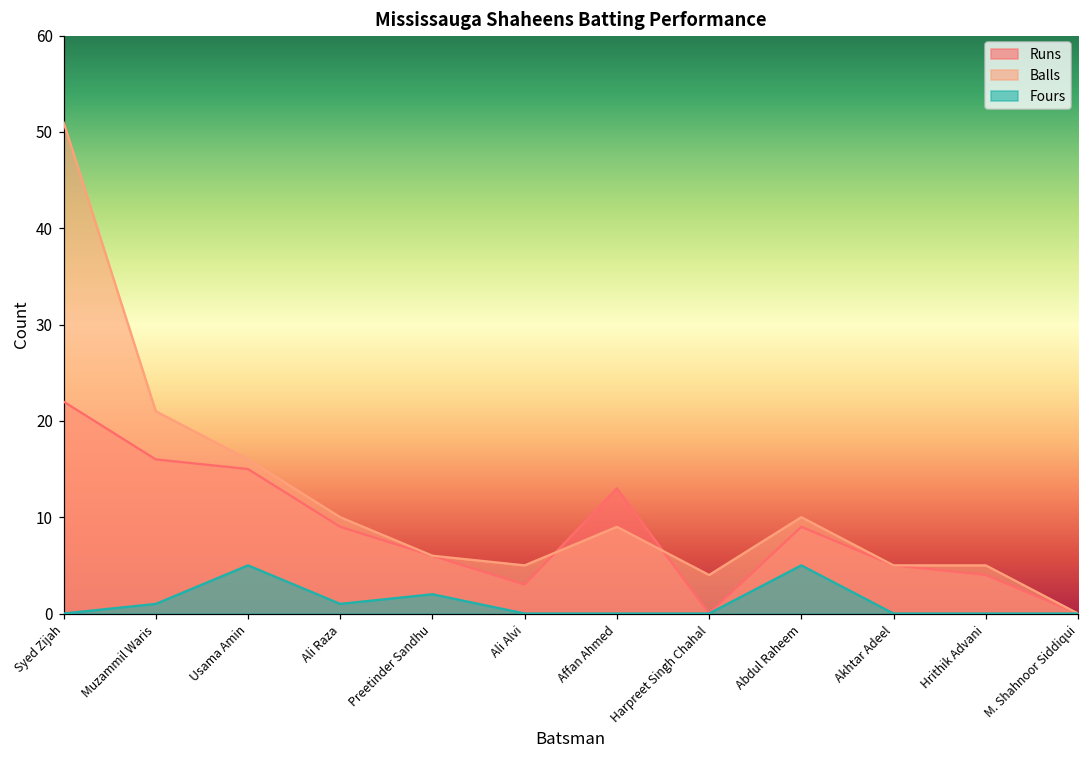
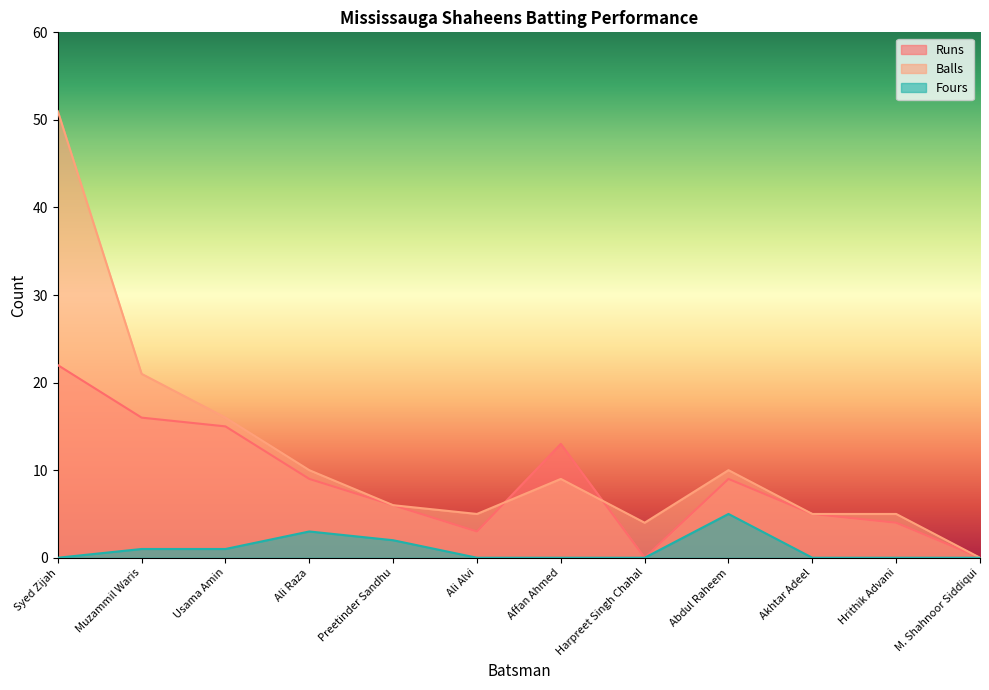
  {
    "Fours": {
      "Syed Zijah": 0,
      "Muzammil Waris": 1,
-     "Usama Amin": 5,
-     "Ali Raza": 1,
+     "Usama Amin": 1,
+     "Ali Raza": 3,
      "Preetinder Sandhu": 2,
      "Ali Alvi": 0,
      "Affan Ahmed": 0,
      "Abdul Raheem": 5,
      "Akhtar Adeel": 0,
      "Hrithik Advani": 0
    }
  }
